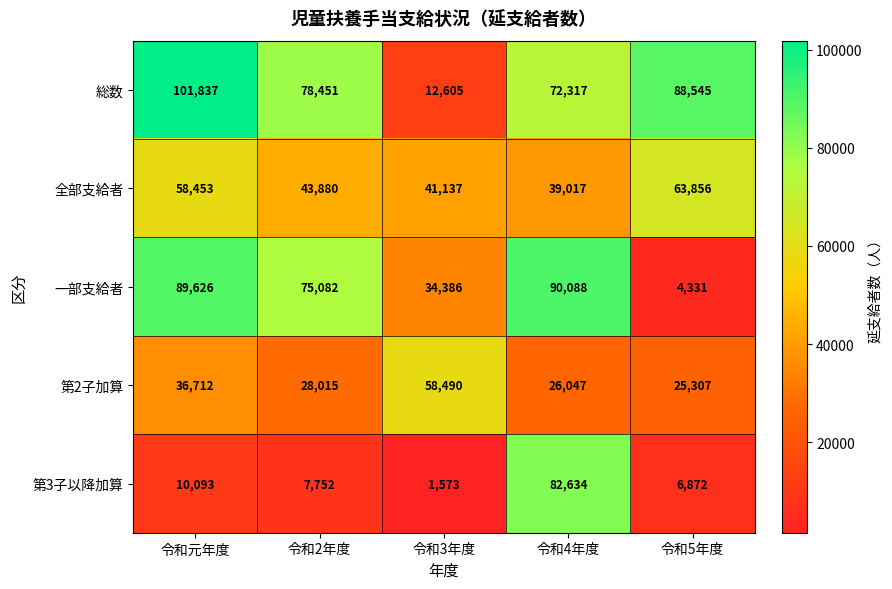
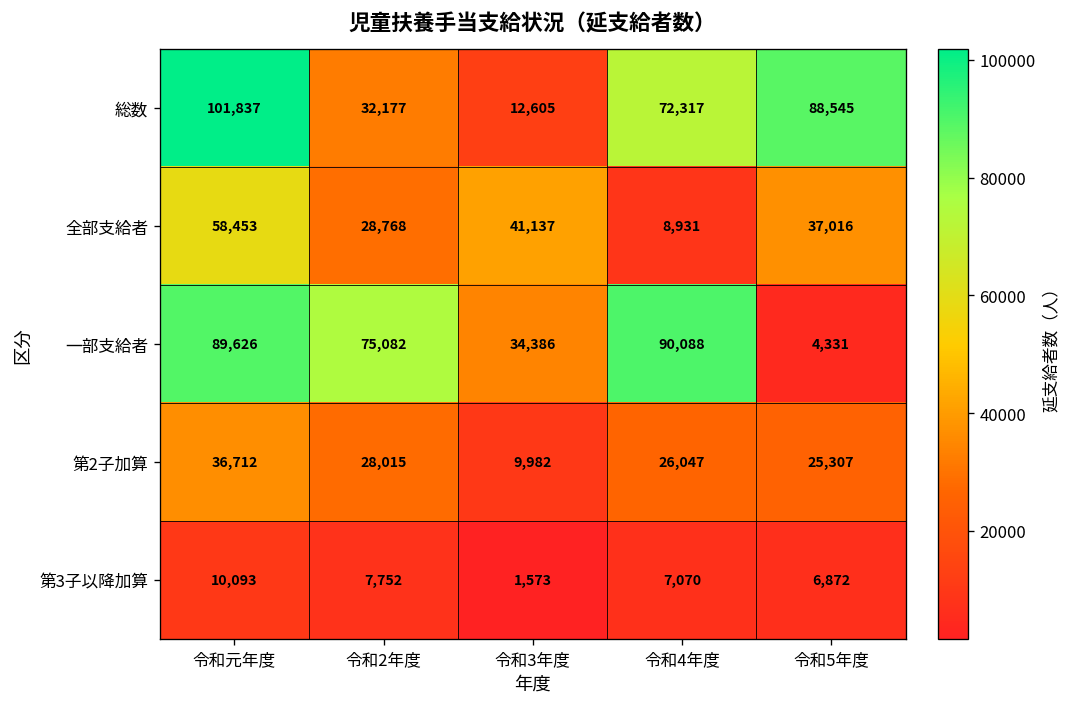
  {
    "総数": {
      "令和元年度": "101,837",
-     "令和2年度": "78,451",
+     "令和2年度": "32,177",
      "令和3年度": "12,605",
      "令和4年度": "72,317",
      "令和5年度": "88,545"
    },
    "全部支給者": {
      "令和元年度": "58,453",
-     "令和2年度": "43,880",
+     "令和2年度": "28,768",
      "令和3年度": "41,137",
-     "令和4年度": "39,017",
-     "令和5年度": "63,856"
+     "令和4年度": "8,931",
+     "令和5年度": "37,016"
    },
    "一部支給者": {
      "令和元年度": "89,626",
      "令和2年度": "75,082",
      "令和3年度": "34,386",
      "令和4年度": "90,088",
      "令和5年度": "4,331"
    },
    "第2子加算": {
      "令和元年度": "36,712",
      "令和2年度": "28,015",
-     "令和3年度": "58,490",
+     "令和3年度": "9,982",
      "令和4年度": "26,047",
      "令和5年度": "25,307"
    },
    "第3子以降加算": {
      "令和元年度": "10,093",
      "令和2年度": "7,752",
      "令和3年度": "1,573",
-     "令和4年度": "82,634",
+     "令和4年度": "7,070",
      "令和5年度": "6,872"
    }
  }
